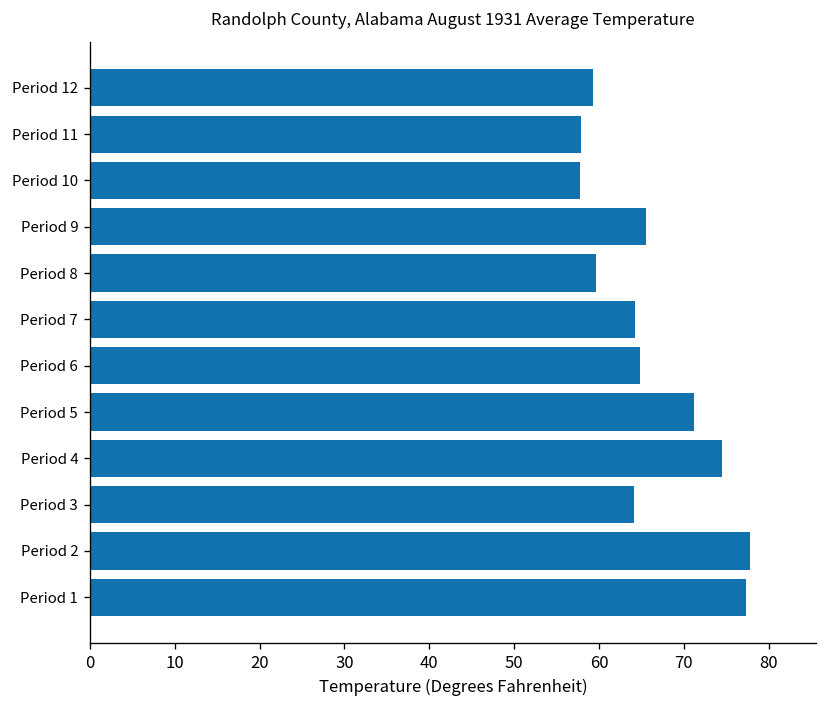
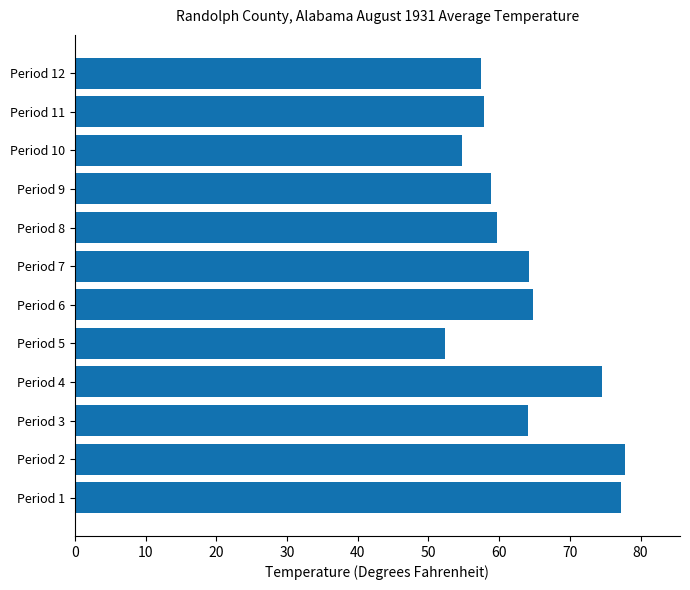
  {
-   "Period 12": 59,
+   "Period 12": 57,
    "Period 11": 58,
-   "Period 10": 58,
-   "Period 9": 66,
+   "Period 10": 55,
+   "Period 9": 59,
    "Period 8": 60,
    "Period 7": 64,
    "Period 6": 65,
-   "Period 5": 71,
+   "Period 5": 52,
    "Period 4": 75,
    "Period 3": 64,
    "Period 2": 78,
    "Period 1": 77
  }
